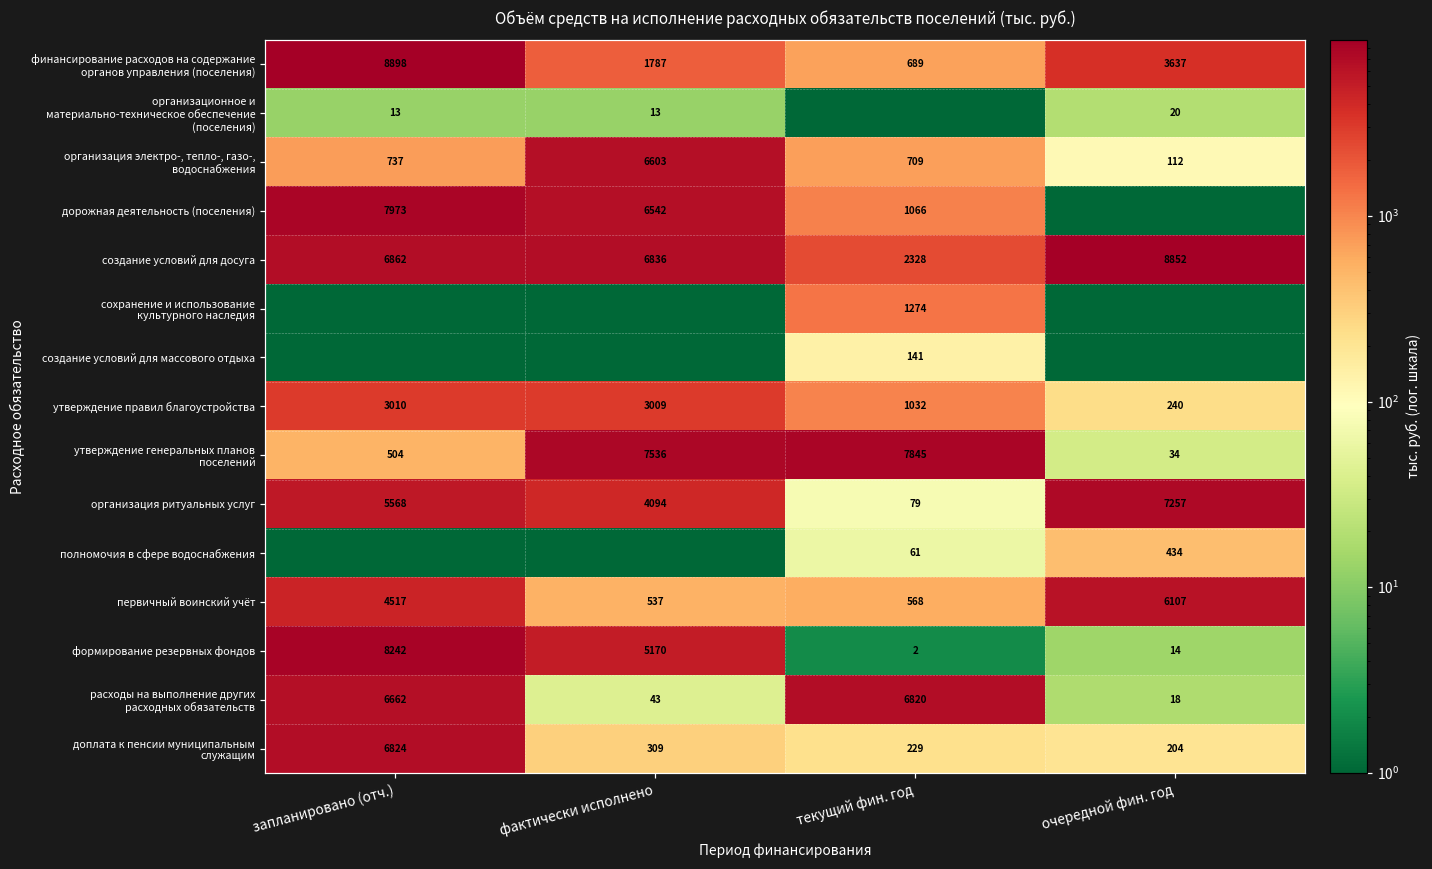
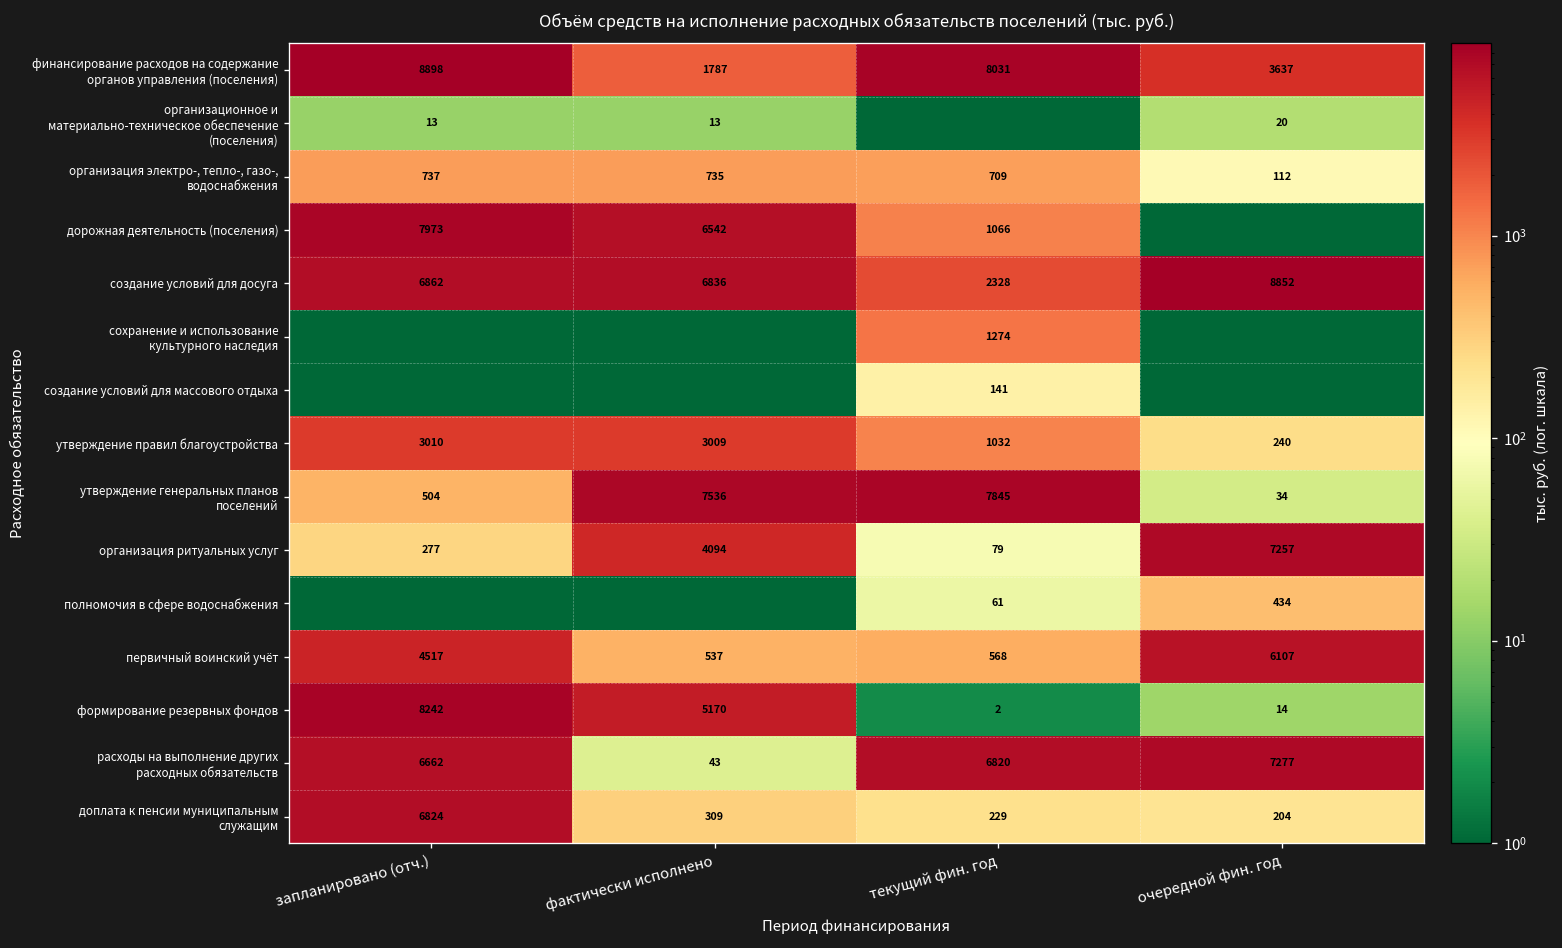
  {
    "финансирование расходов на содержание органов управления (поселения)": {
      "запланировано (отч.)": 8898,
      "фактически исполнено": 1787,
-     "текущий фин. год": 689,
+     "текущий фин. год": 8031,
      "очередной фин. год": 3637
    },
    "организационное и материально-техническое обеспечение (поселения)": {
      "запланировано (отч.)": 13,
      "фактически исполнено": 13,
      "очередной фин. год": 20
    },
    "организация электро-, тепло-, газо-, водоснабжения": {
      "запланировано (отч.)": 737,
-     "фактически исполнено": 6603,
+     "фактически исполнено": 735,
      "текущий фин. год": 709,
      "очередной фин. год": 112
    },
    "дорожная деятельность (поселения)": {
      "запланировано (отч.)": 7973,
      "фактически исполнено": 6542,
      "текущий фин. год": 1066
    },
    "создание условий для досуга": {
      "запланировано (отч.)": 6862,
      "фактически исполнено": 6836,
      "текущий фин. год": 2328,
      "очередной фин. год": 8852
    },
    "сохранение и использование культурного наследия": {
      "текущий фин. год": 1274
    },
    "создание условий для массового отдыха": {
      "текущий фин. год": 141
    },
    "утверждение правил благоустройства": {
      "запланировано (отч.)": 3010,
      "фактически исполнено": 3009,
      "текущий фин. год": 1032,
      "очередной фин. год": 240
    },
    "утверждение генеральных планов поселений": {
      "запланировано (отч.)": 504,
      "фактически исполнено": 7536,
      "текущий фин. год": 7845,
      "очередной фин. год": 34
    },
    "организация ритуальных услуг": {
-     "запланировано (отч.)": 5568,
+     "запланировано (отч.)": 277,
      "фактически исполнено": 4094,
      "текущий фин. год": 79,
      "очередной фин. год": 7257
    },
    "полномочия в сфере водоснабжения": {
      "текущий фин. год": 61,
      "очередной фин. год": 434
    },
    "первичный воинский учёт": {
      "запланировано (отч.)": 4517,
      "фактически исполнено": 537,
      "текущий фин. год": 568,
      "очередной фин. год": 6107
    },
    "формирование резервных фондов": {
      "запланировано (отч.)": 8242,
      "фактически исполнено": 5170,
      "текущий фин. год": 2,
      "очередной фин. год": 14
    },
    "расходы на выполнение других расходных обязательств": {
      "запланировано (отч.)": 6662,
      "фактически исполнено": 43,
      "текущий фин. год": 6820,
-     "очередной фин. год": 18
+     "очередной фин. год": 7277
    },
    "доплата к пенсии муниципальным служащим": {
      "запланировано (отч.)": 6824,
      "фактически исполнено": 309,
      "текущий фин. год": 229,
      "очередной фин. год": 204
    }
  }
